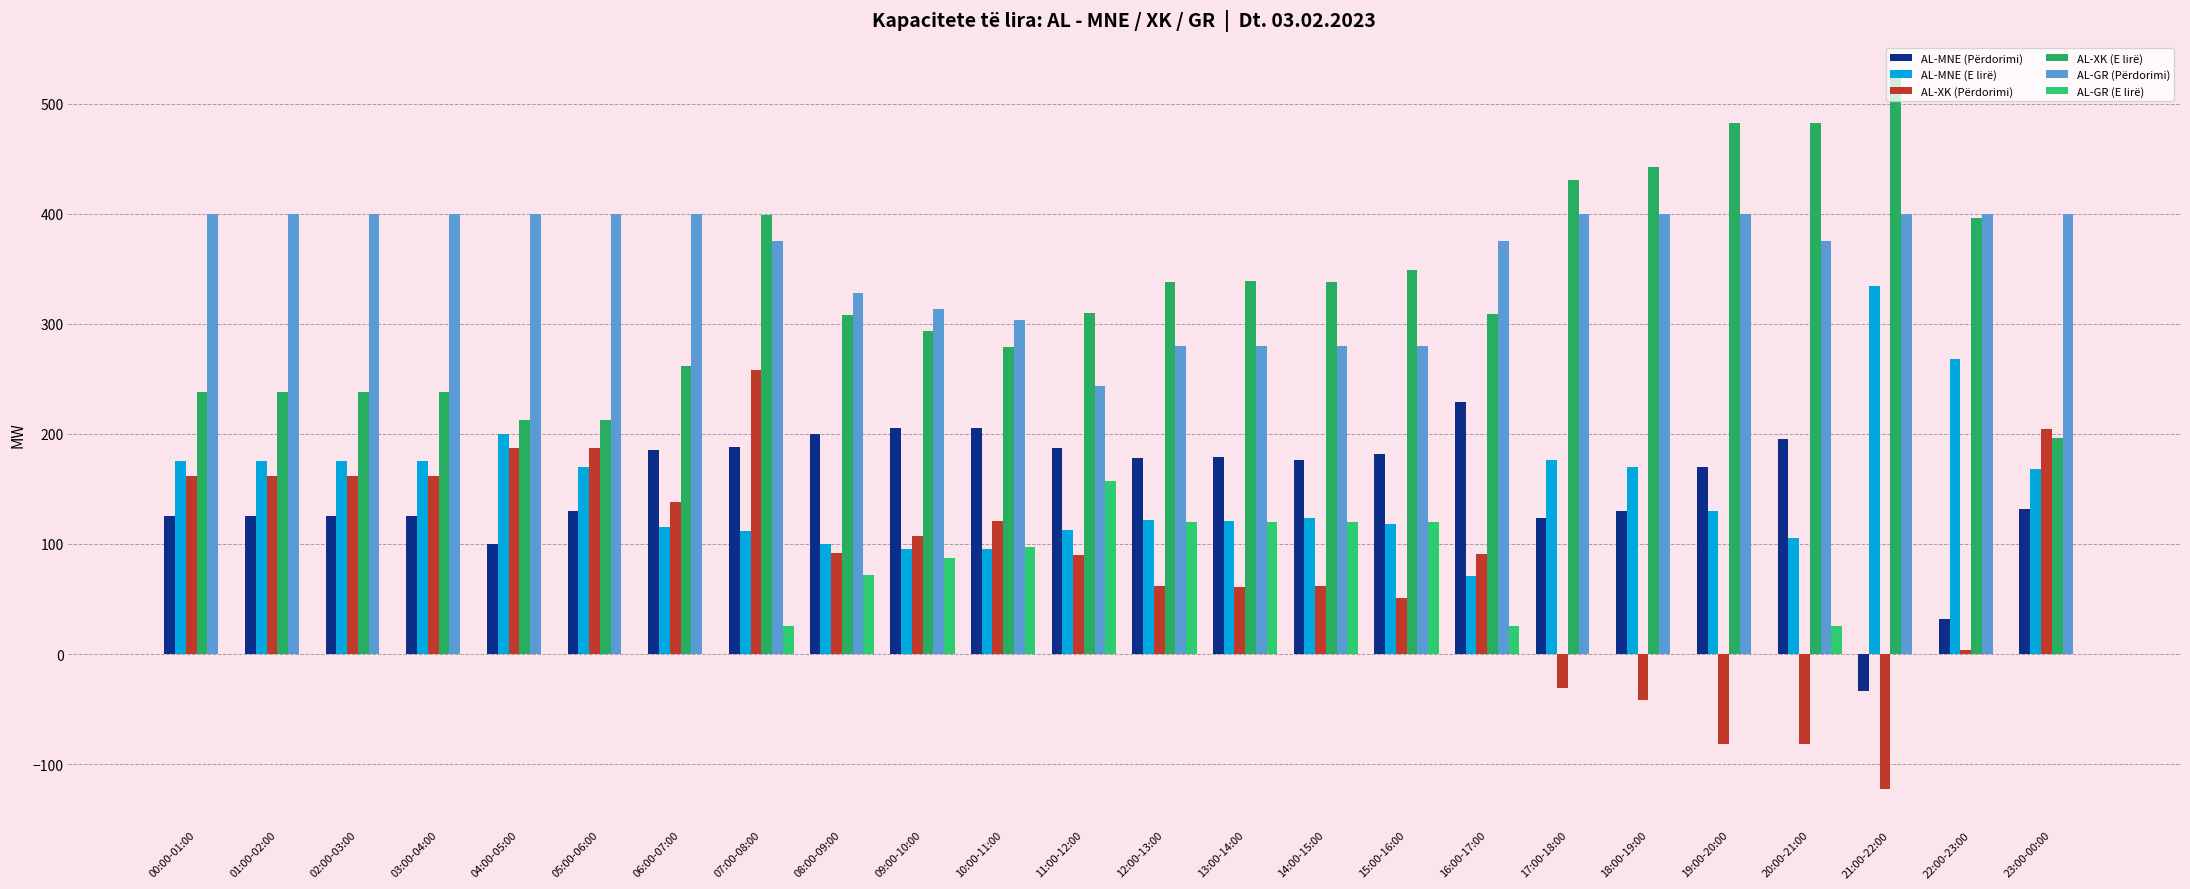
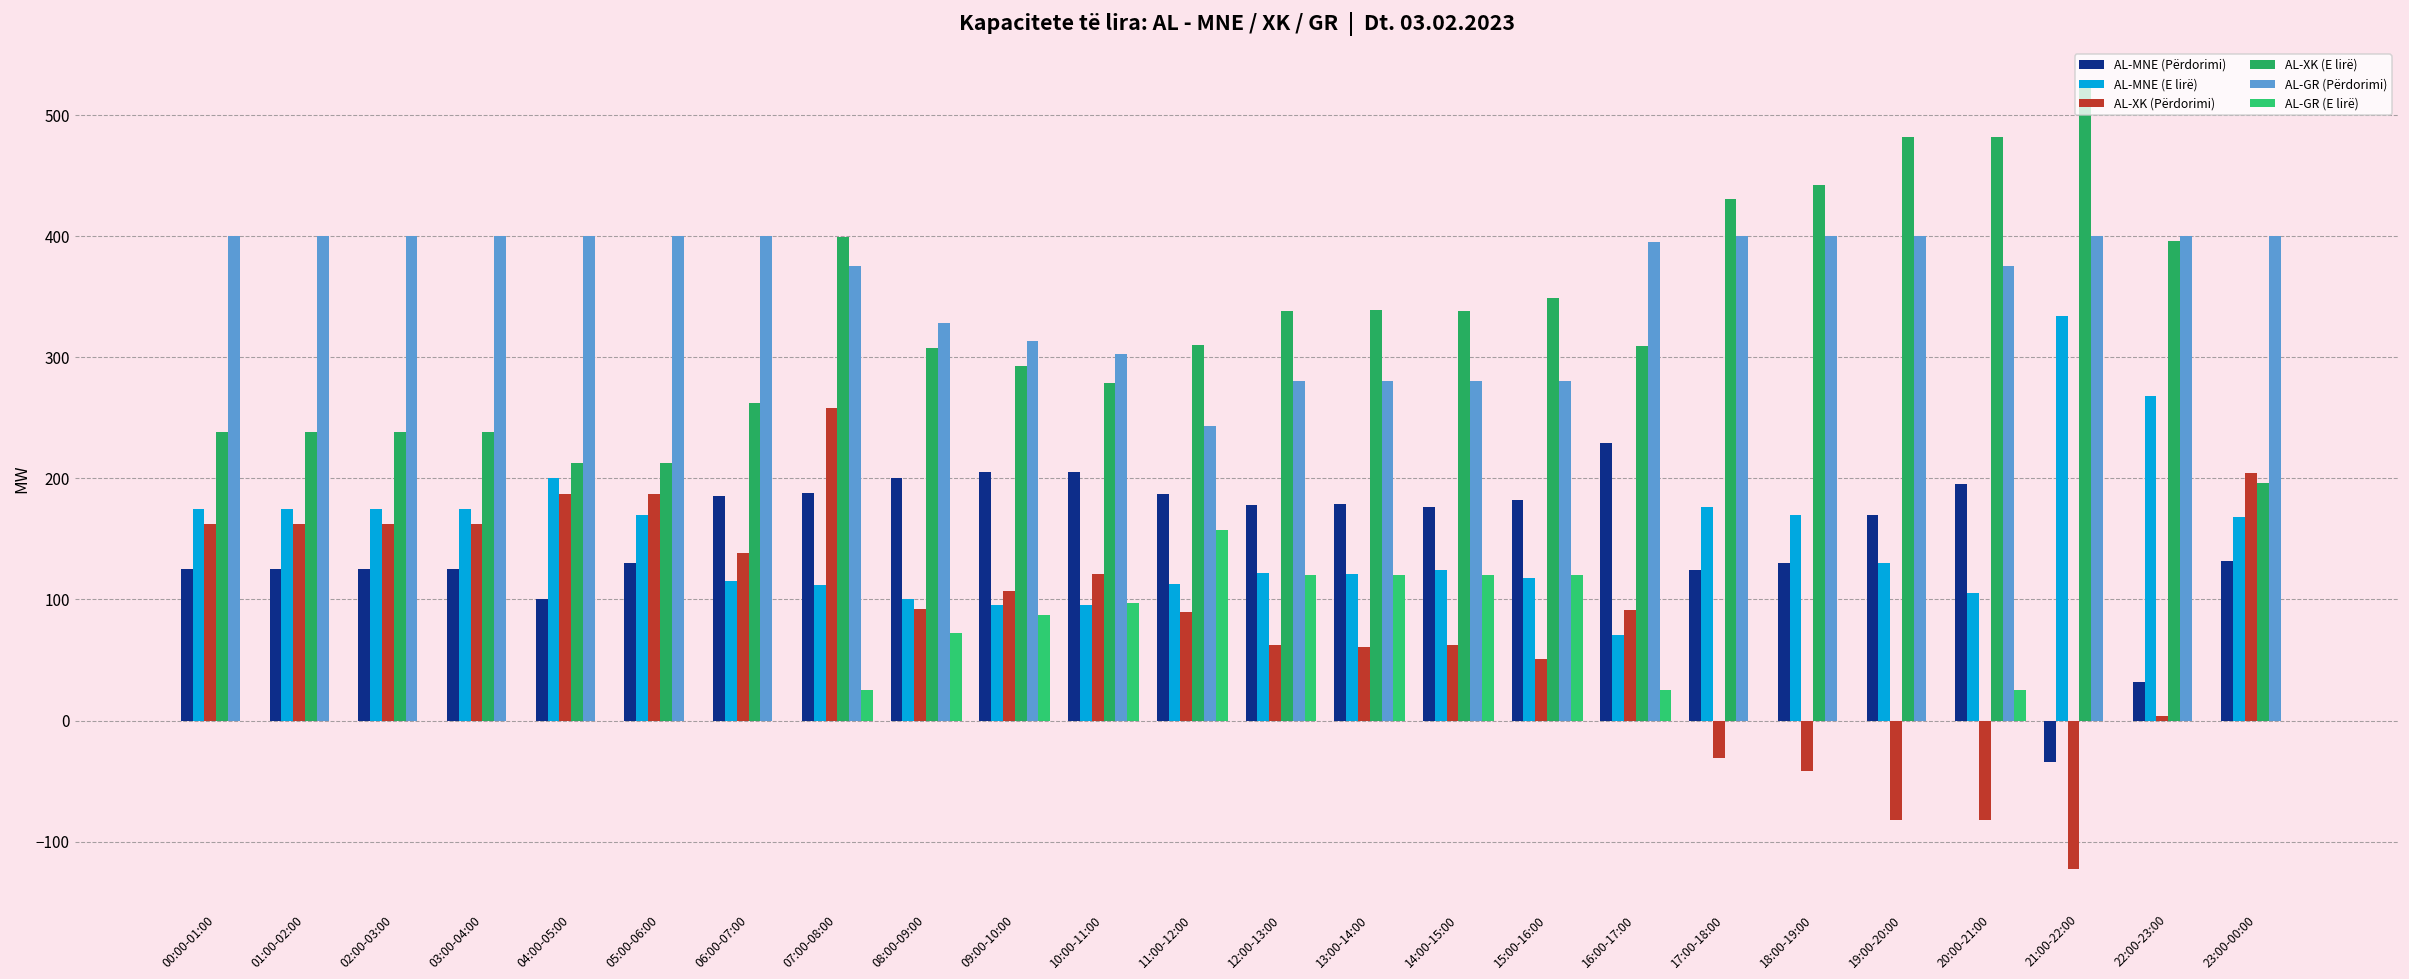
  {
    "AL-MNE (Përdorimi)": {
      "00:00-01:00": 125,
      "01:00-02:00": 125,
      "02:00-03:00": 125,
      "03:00-04:00": 125,
      "04:00-05:00": 100,
      "05:00-06:00": 130,
      "06:00-07:00": 185,
      "07:00-08:00": 188,
      "08:00-09:00": 200,
      "09:00-10:00": 205,
      "10:00-11:00": 205,
      "11:00-12:00": 187,
      "12:00-13:00": 178,
      "13:00-14:00": 179,
      "14:00-15:00": 176,
      "15:00-16:00": 182,
      "16:00-17:00": 229,
      "17:00-18:00": 124,
      "18:00-19:00": 130,
      "19:00-20:00": 170,
      "20:00-21:00": 195,
      "21:00-22:00": -34,
      "22:00-23:00": 32,
      "23:00-00:00": 132
    },
    "AL-MNE (E lirë)": {
      "00:00-01:00": 175,
      "01:00-02:00": 175,
      "02:00-03:00": 175,
      "03:00-04:00": 175,
      "04:00-05:00": 200,
      "05:00-06:00": 170,
      "06:00-07:00": 115,
      "07:00-08:00": 112,
      "08:00-09:00": 100,
      "09:00-10:00": 95,
      "10:00-11:00": 95,
      "11:00-12:00": 113,
      "12:00-13:00": 122,
      "13:00-14:00": 121,
      "14:00-15:00": 124,
      "15:00-16:00": 118,
      "16:00-17:00": 71,
      "17:00-18:00": 176,
      "18:00-19:00": 170,
      "19:00-20:00": 130,
      "20:00-21:00": 105,
      "21:00-22:00": 334,
      "22:00-23:00": 268,
      "23:00-00:00": 168
    },
    "AL-XK (Përdorimi)": {
      "00:00-01:00": 162,
      "01:00-02:00": 162,
      "02:00-03:00": 162,
      "03:00-04:00": 162,
      "04:00-05:00": 187,
      "05:00-06:00": 187,
      "06:00-07:00": 138,
      "07:00-08:00": 258,
      "08:00-09:00": 92,
      "09:00-10:00": 107,
      "10:00-11:00": 121,
      "11:00-12:00": 90,
      "12:00-13:00": 62,
      "13:00-14:00": 61,
      "14:00-15:00": 62,
      "15:00-16:00": 51,
      "16:00-17:00": 91,
      "17:00-18:00": -31,
      "18:00-19:00": -42,
      "19:00-20:00": -82,
      "20:00-21:00": -82,
      "21:00-22:00": -123,
      "22:00-23:00": 4,
      "23:00-00:00": 204
    },
    "AL-GR (Përdorimi)": {
      "00:00-01:00": 400,
      "01:00-02:00": 400,
      "02:00-03:00": 400,
      "03:00-04:00": 400,
      "04:00-05:00": 400,
      "05:00-06:00": 400,
      "06:00-07:00": 400,
      "07:00-08:00": 375,
      "08:00-09:00": 328,
      "09:00-10:00": 313,
      "10:00-11:00": 303,
      "11:00-12:00": 243,
      "12:00-13:00": 280,
      "13:00-14:00": 280,
      "14:00-15:00": 280,
      "15:00-16:00": 280,
-     "16:00-17:00": 375,
+     "16:00-17:00": 395,
      "17:00-18:00": 400,
      "18:00-19:00": 400,
      "19:00-20:00": 400,
      "20:00-21:00": 375,
      "21:00-22:00": 400,
      "22:00-23:00": 400,
      "23:00-00:00": 400
    }
  }
